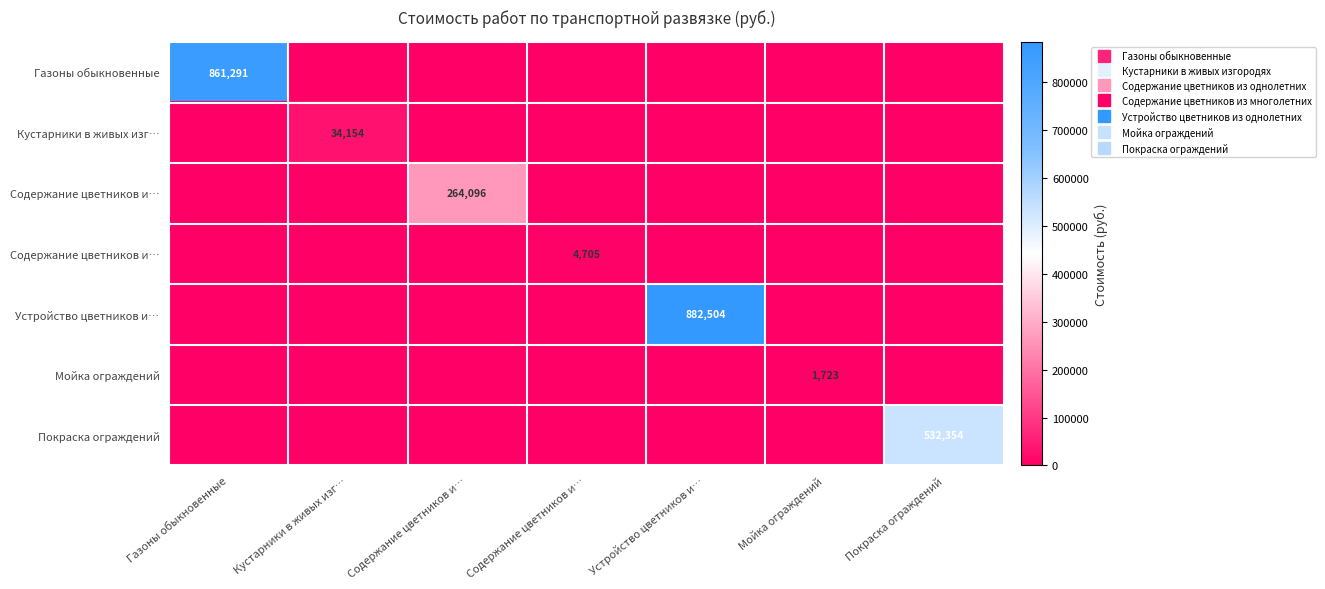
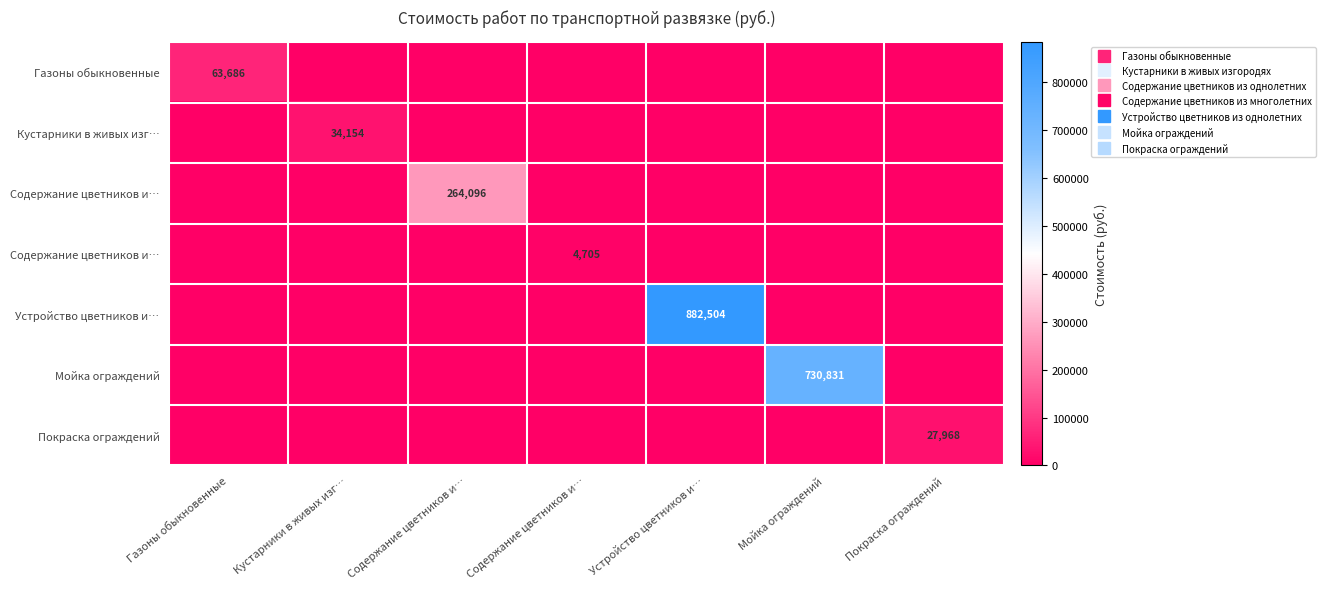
  {
    "Газоны обыкновенные": {
-     "Газоны обыкновенные": "861,291"
+     "Газоны обыкновенные": "63,686"
    },
    "Кустарники в живых изг…": {
      "Кустарники в живых изг…": "34,154"
    },
    "Устройство цветников и…": {
      "Устройство цветников и…": "882,504"
    },
    "Мойка ограждений": {
-     "Мойка ограждений": "1,723"
+     "Мойка ограждений": "730,831"
    },
    "Покраска ограждений": {
-     "Покраска ограждений": "532,354"
+     "Покраска ограждений": "27,968"
    }
  }
